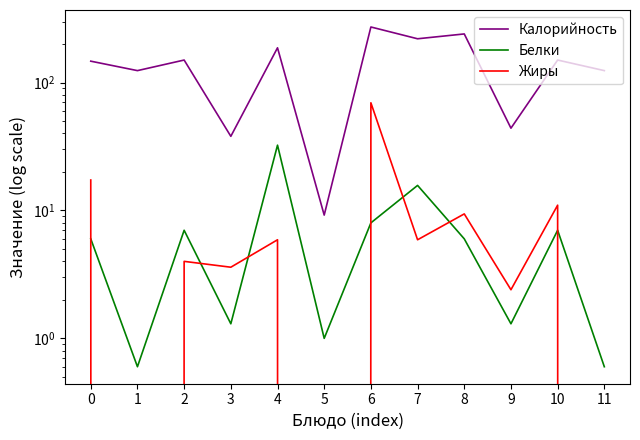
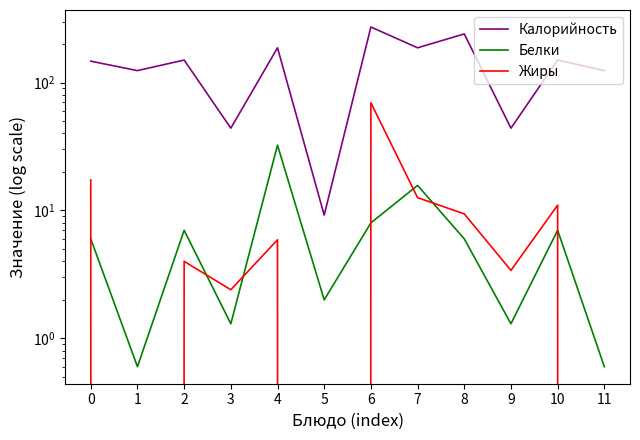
  {
    "Калорийность": {
      "0": 150,
      "1": 120,
      "2": 150,
-     "3": 38,
+     "3": 44,
      "4": 190,
      "5": 9,
      "6": 270,
-     "7": 220,
+     "7": 190,
      "8": 240,
      "9": 44
    },
    "Белки": {
      "0": 6,
      "1": 0.6,
      "2": 7,
      "3": 1.3,
      "4": 32,
-     "5": 1,
+     "5": 2,
      "6": 8,
      "7": 16,
      "8": 6,
      "9": 1.3,
      "10": 7,
      "11": 0.6
    },
    "Жиры": {
      "0": 17,
      "2": 4.0,
-     "3": 3.6,
+     "3": 2.4,
      "4": 6,
      "6": 70,
-     "7": 6,
+     "7": 13,
      "8": 9,
-     "9": 2.4,
+     "9": 3.4,
      "10": 11
    }
  }
